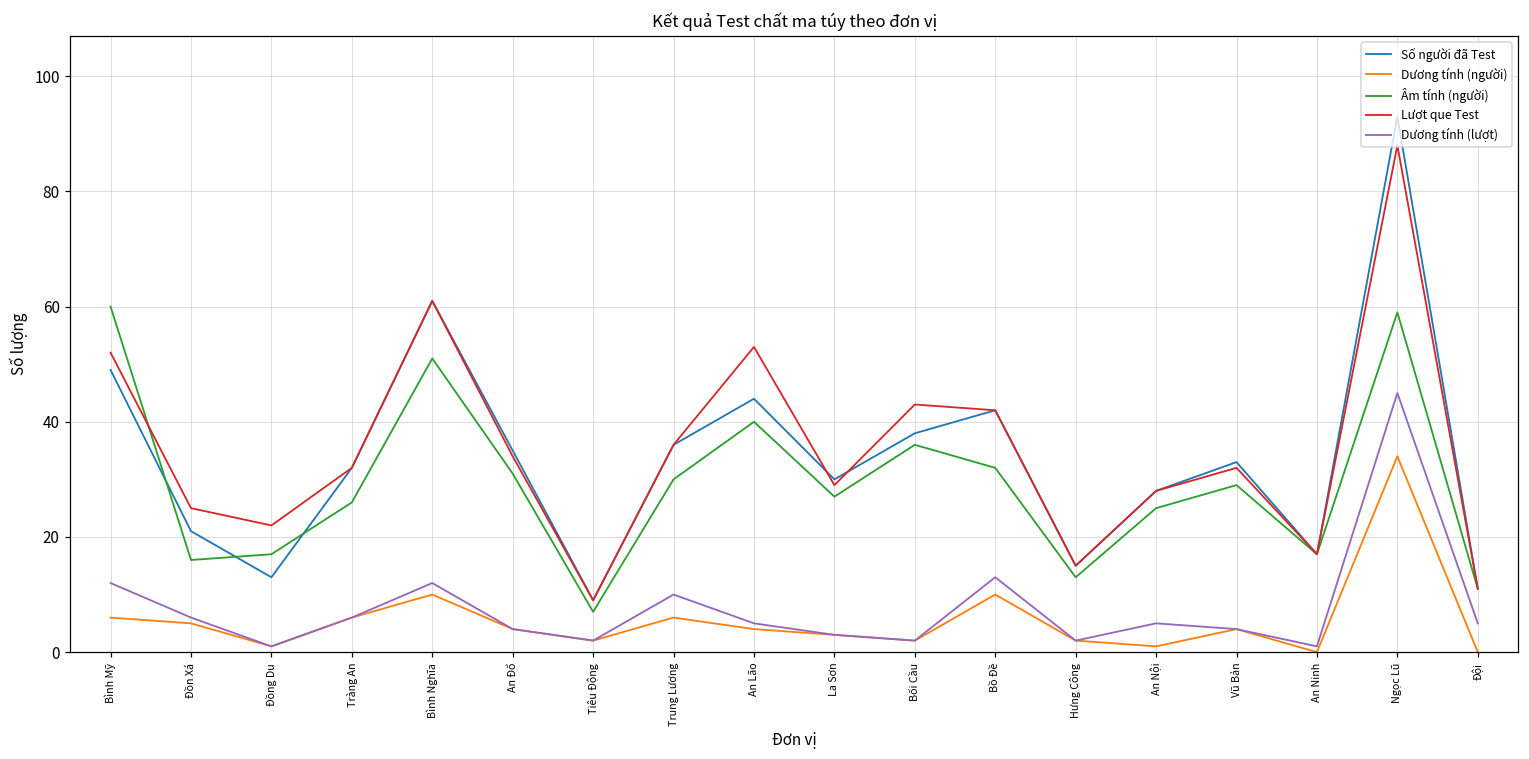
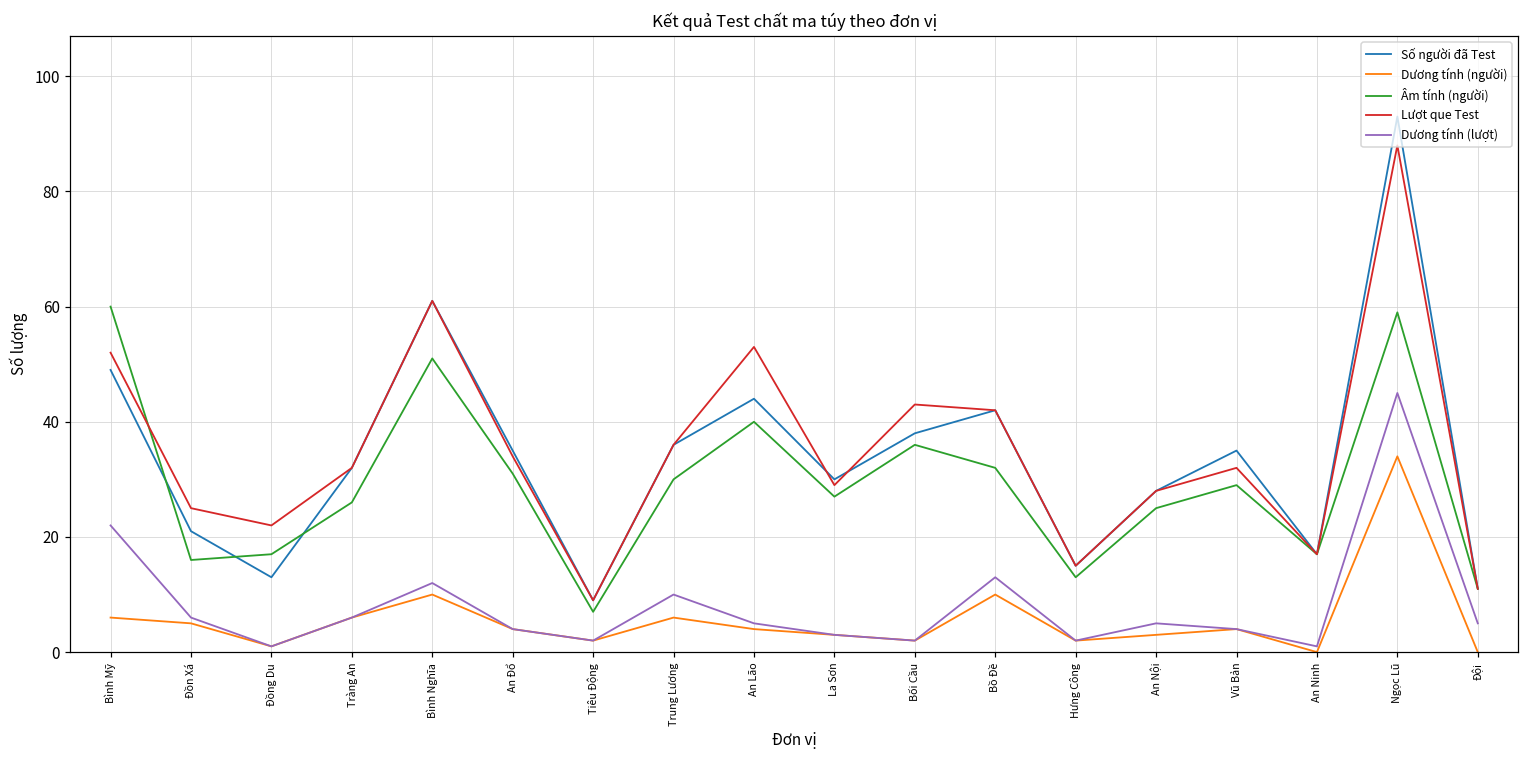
  {
    "Số người đã Test": {
      "Bình Mỹ": 49,
      "Đồn Xá": 21,
      "Đồng Du": 13,
      "An Đổ": 35,
      "An Lão": 44,
      "La Sơn": 30,
      "Bối Cầu": 38,
-     "Vũ Bản": 33
+     "Vũ Bản": 35
    },
    "Dương tính (người)": {
      "Bình Mỹ": 6,
      "Đồn Xá": 5,
      "Bình Nghĩa": 10,
      "Trung Lương": 6,
      "An Lão": 4,
      "Bồ Đề": 10,
-     "An Nội": 1,
+     "An Nội": 3,
      "An Ninh": 0,
      "Ngọc Lũ": 34,
      "Đội": 0
    },
    "Âm tính (người)": {
      "Bình Mỹ": 60,
      "Đồn Xá": 16,
      "Đồng Du": 17,
      "Tràng An": 26,
      "Bình Nghĩa": 51,
      "An Đổ": 31,
      "Tiêu Động": 7,
      "Trung Lương": 30,
      "An Lão": 40,
      "La Sơn": 27,
      "Bối Cầu": 36,
      "Bồ Đề": 32,
      "Hưng Công": 13,
      "An Nội": 25,
      "Vũ Bản": 29,
      "Ngọc Lũ": 59
    },
    "Lượt que Test": {
      "Bình Mỹ": 52,
      "Đồn Xá": 25,
      "Đồng Du": 22,
      "An Đổ": 34,
      "An Lão": 53,
      "La Sơn": 29,
      "Bối Cầu": 43,
      "Vũ Bản": 32,
      "Ngọc Lũ": 88
    },
    "Dương tính (lượt)": {
-     "Bình Mỹ": 12,
+     "Bình Mỹ": 22,
      "Đồn Xá": 6,
      "Bình Nghĩa": 12,
      "Trung Lương": 10,
      "An Lão": 5,
      "Bồ Đề": 13,
      "An Nội": 5,
      "An Ninh": 1,
      "Ngọc Lũ": 45,
      "Đội": 5
    }
  }
